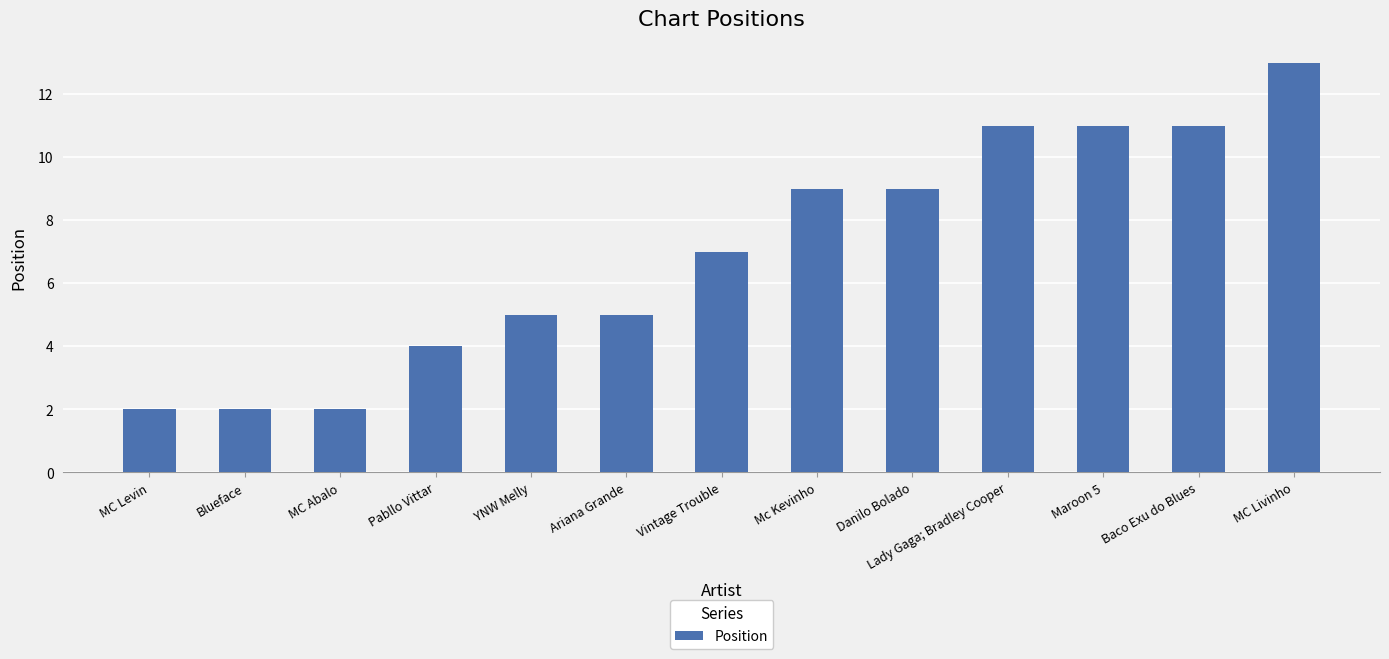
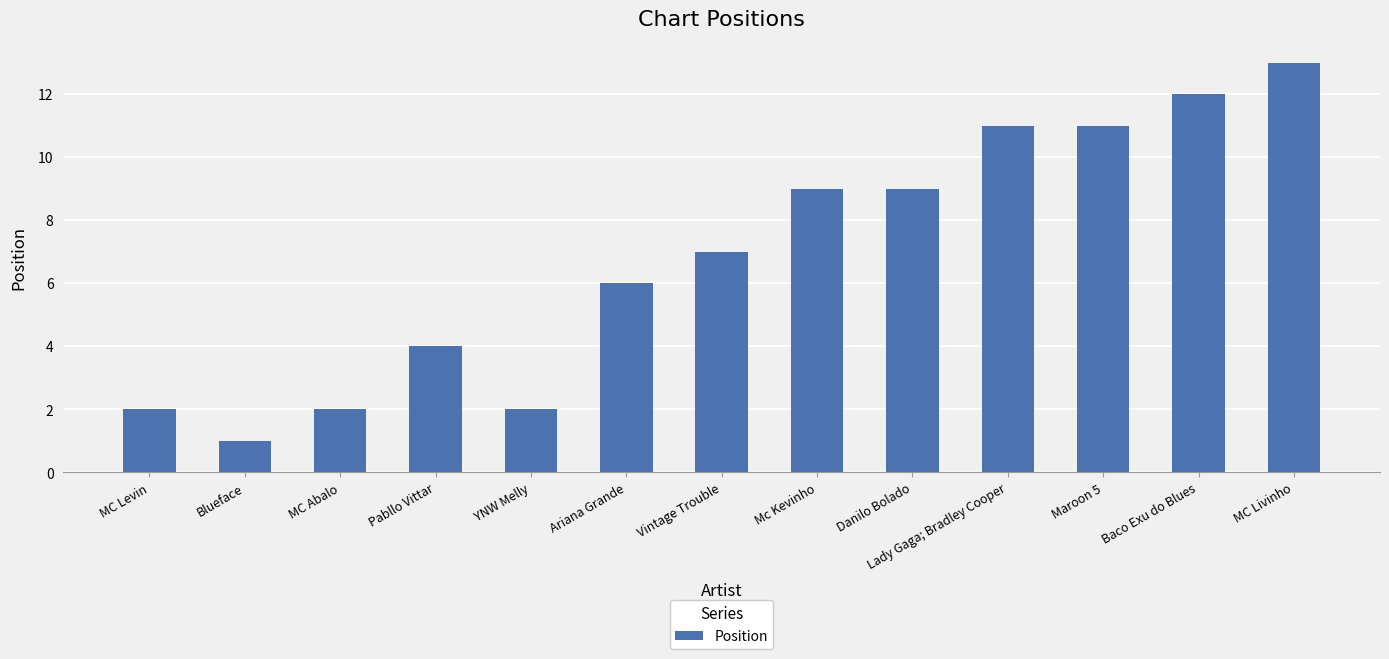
  {
    "MC Levin": 2,
-   "Blueface": 2,
+   "Blueface": 1,
    "MC Abalo": 2,
    "Pabllo Vittar": 4,
-   "YNW Melly": 5,
-   "Ariana Grande": 5,
+   "YNW Melly": 2,
+   "Ariana Grande": 6,
    "Vintage Trouble": 7,
    "Mc Kevinho": 9,
    "Danilo Bolado": 9,
    "Lady Gaga; Bradley Cooper": 11,
    "Maroon 5": 11,
-   "Baco Exu do Blues": 11,
+   "Baco Exu do Blues": 12,
    "MC Livinho": 13
  }
